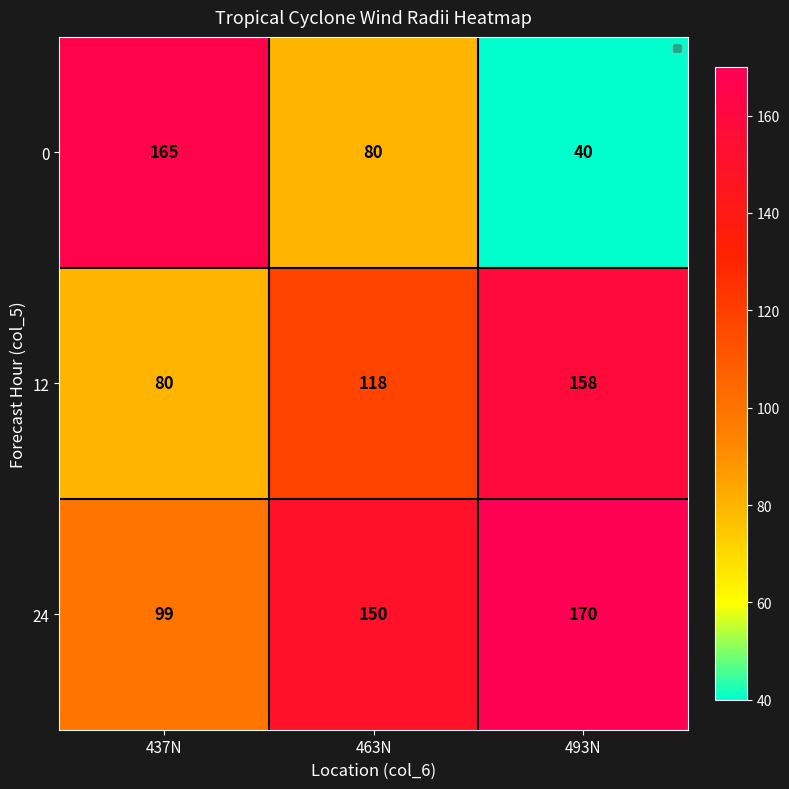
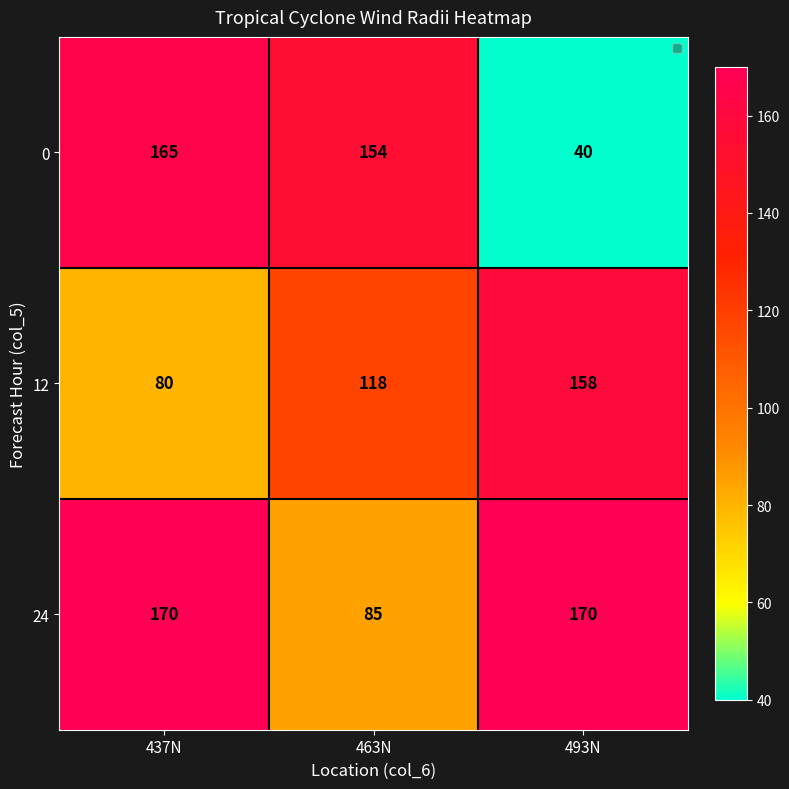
  {
    "0": {
      "437N": 165,
-     "463N": 80,
+     "463N": 154,
      "493N": 40
    },
    "12": {
      "437N": 80,
      "463N": 118,
      "493N": 158
    },
    "24": {
-     "437N": 99,
-     "463N": 150,
+     "437N": 170,
+     "463N": 85,
      "493N": 170
    }
  }
